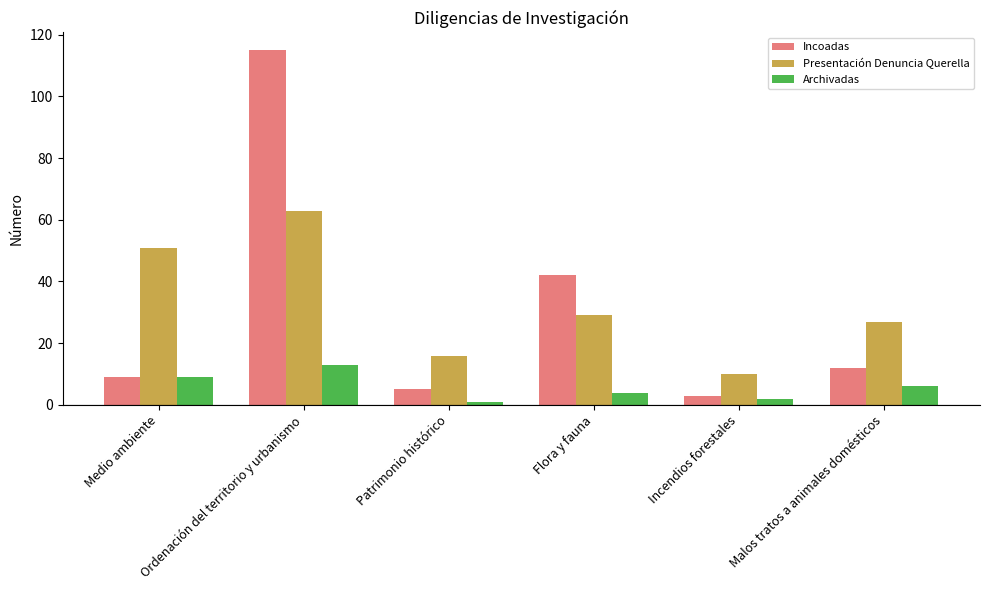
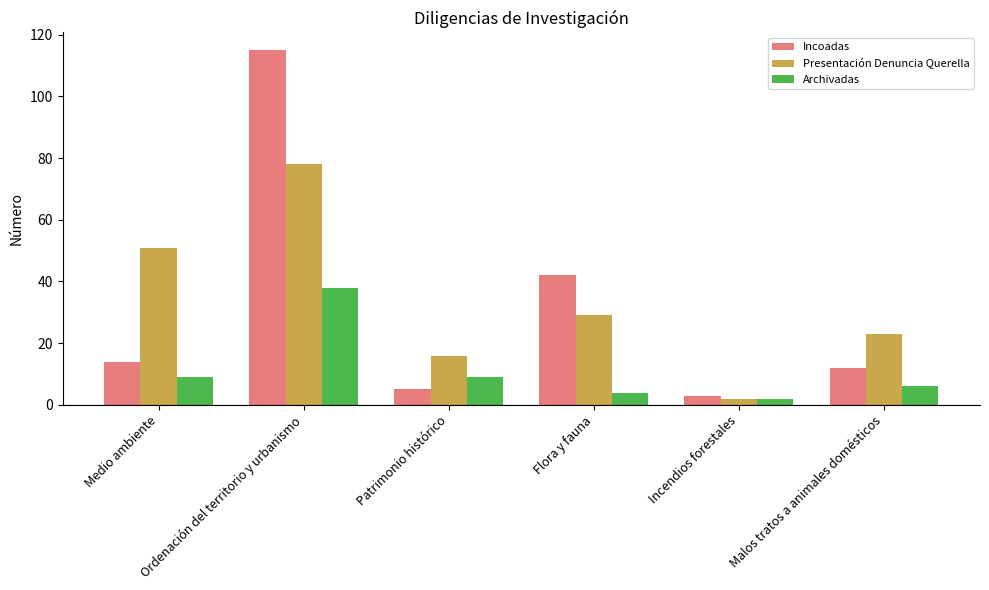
  {
    "Incoadas": {
-     "Medio ambiente": 9,
+     "Medio ambiente": 14,
      "Ordenación del territorio y urbanismo": 115,
      "Patrimonio histórico": 5,
      "Flora y fauna": 42,
      "Incendios forestales": 3,
      "Malos tratos a animales domésticos": 12
    },
    "Presentación Denuncia Querella": {
      "Medio ambiente": 51,
-     "Ordenación del territorio y urbanismo": 63,
+     "Ordenación del territorio y urbanismo": 78,
      "Patrimonio histórico": 16,
      "Flora y fauna": 29,
-     "Incendios forestales": 10,
-     "Malos tratos a animales domésticos": 27
+     "Incendios forestales": 2,
+     "Malos tratos a animales domésticos": 23
    },
    "Archivadas": {
      "Medio ambiente": 9,
-     "Ordenación del territorio y urbanismo": 13,
-     "Patrimonio histórico": 1,
+     "Ordenación del territorio y urbanismo": 38,
+     "Patrimonio histórico": 9,
      "Flora y fauna": 4,
      "Incendios forestales": 2,
      "Malos tratos a animales domésticos": 6
    }
  }
